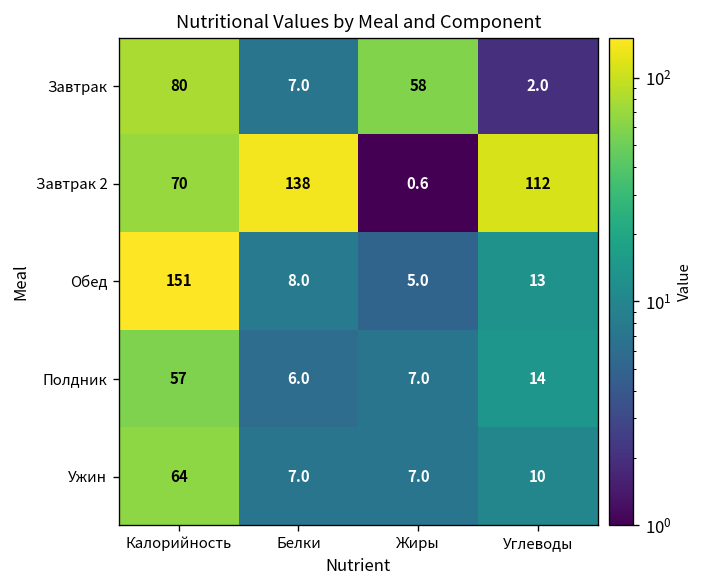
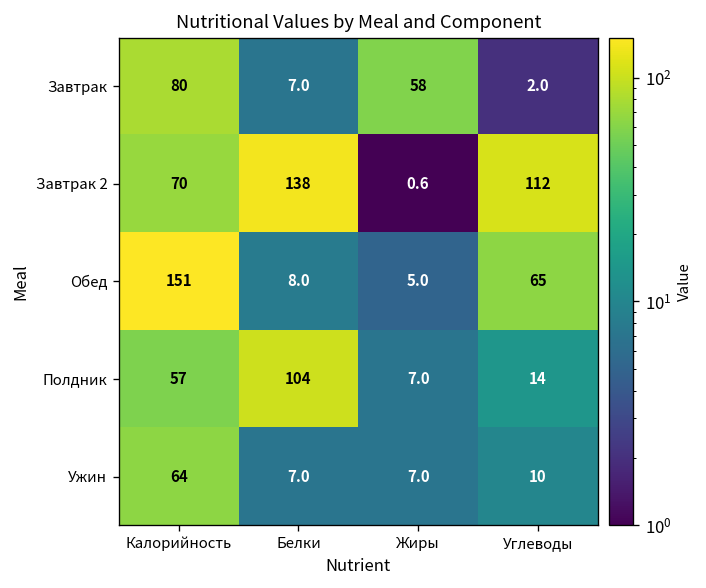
  {
    "Завтрак": {
      "Калорийность": 80,
      "Белки": 7.0,
      "Жиры": 58,
      "Углеводы": 2.0
    },
    "Завтрак 2": {
      "Калорийность": 70,
      "Белки": 138,
      "Жиры": 0.6,
      "Углеводы": 112
    },
    "Обед": {
      "Калорийность": 151,
      "Белки": 8.0,
      "Жиры": 5.0,
-     "Углеводы": 13
+     "Углеводы": 65
    },
    "Полдник": {
      "Калорийность": 57,
-     "Белки": 6.0,
+     "Белки": 104,
      "Жиры": 7.0,
      "Углеводы": 14
    },
    "Ужин": {
      "Калорийность": 64,
      "Белки": 7.0,
      "Жиры": 7.0,
      "Углеводы": 10
    }
  }
